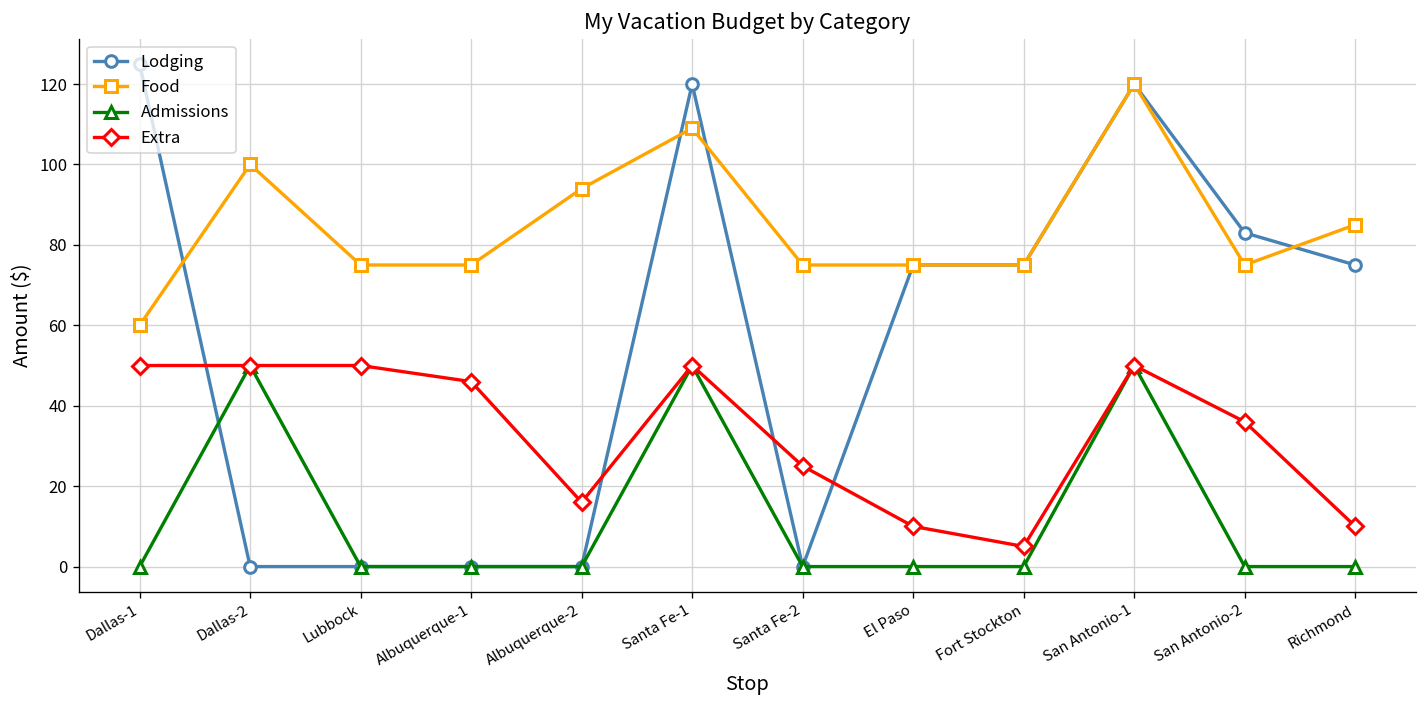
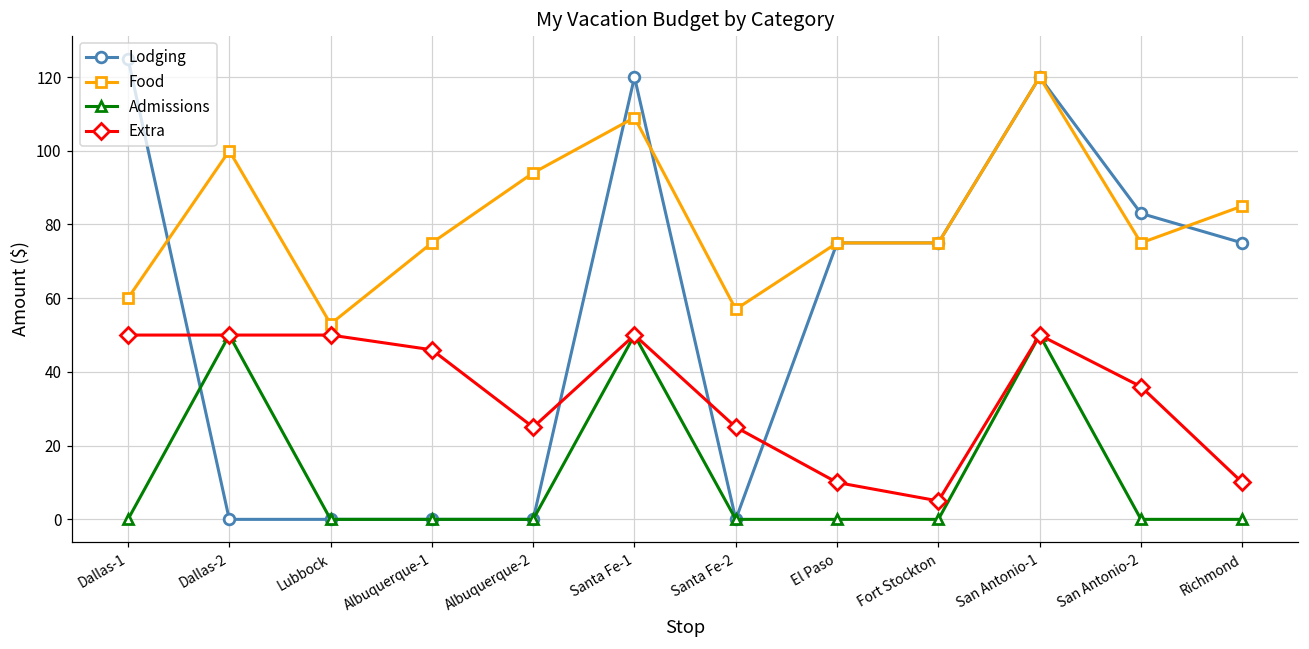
  {
    "Lodging": {
      "Dallas-2": 0,
      "Santa Fe-1": 120,
      "San Antonio-2": 83,
      "Richmond": 75
    },
    "Food": {
      "Dallas-1": 60,
      "Dallas-2": 100,
-     "Lubbock": 75,
+     "Lubbock": 53,
      "Albuquerque-1": 75,
      "Albuquerque-2": 94,
      "Santa Fe-1": 109,
-     "Santa Fe-2": 75,
+     "Santa Fe-2": 57,
      "San Antonio-2": 75,
      "Richmond": 85
    },
    "Admissions": {
      "Dallas-1": 0,
      "El Paso": 0,
      "Fort Stockton": 0,
      "San Antonio-2": 0,
      "Richmond": 0
    },
    "Extra": {
      "Dallas-1": 50,
      "Lubbock": 50,
      "Albuquerque-1": 46,
-     "Albuquerque-2": 16,
+     "Albuquerque-2": 25,
      "Santa Fe-2": 25,
      "El Paso": 10,
      "Fort Stockton": 5,
      "San Antonio-2": 36,
      "Richmond": 10
    }
  }
